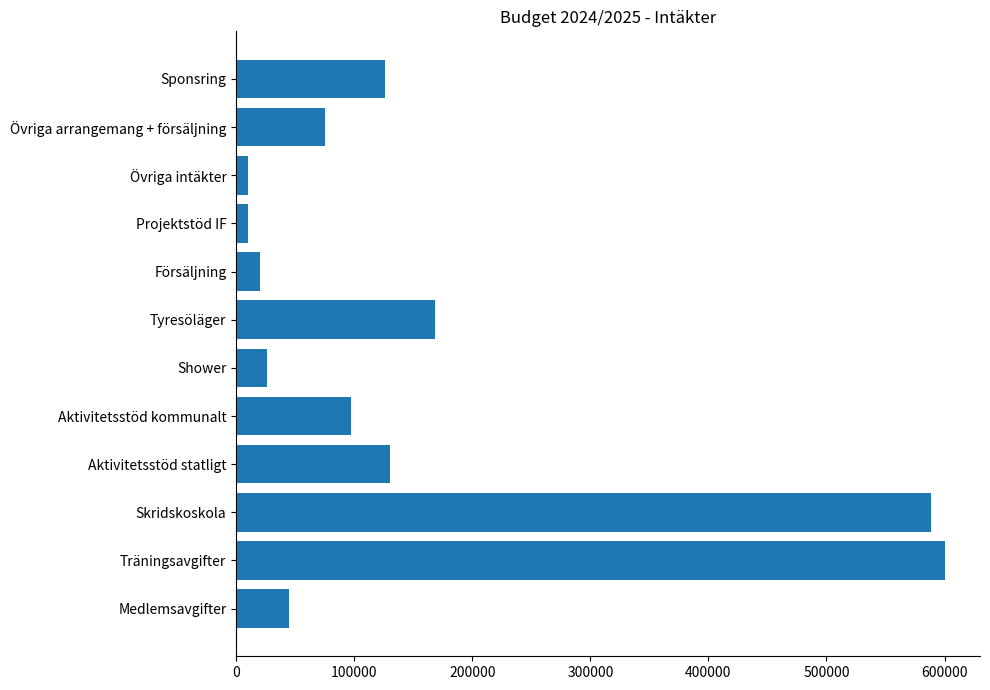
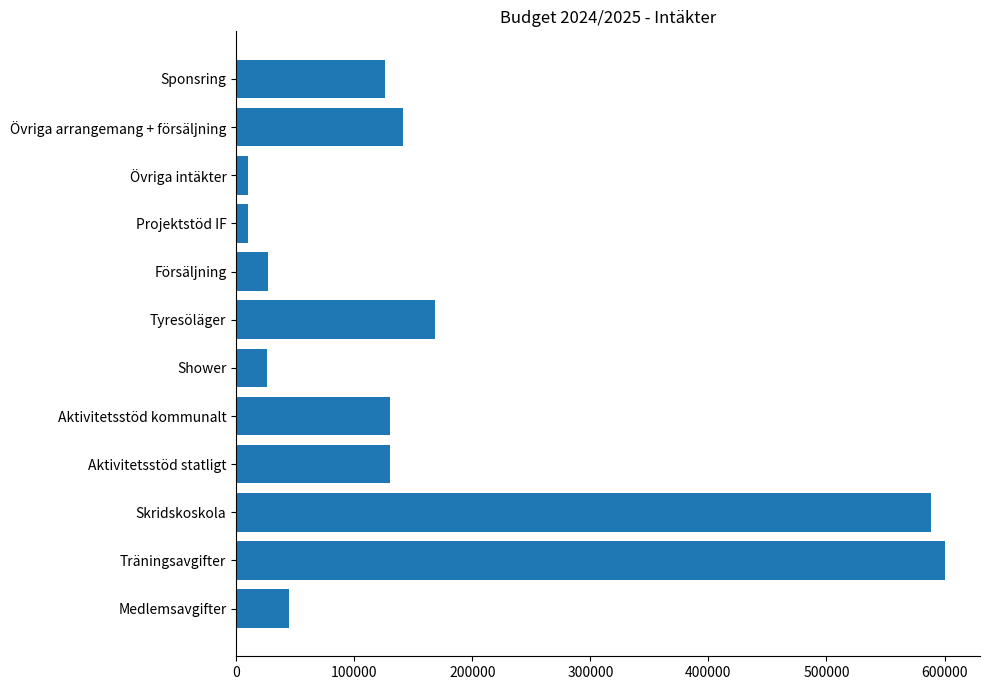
  {
    "Sponsring": 126000,
-   "Övriga arrangemang + försäljning": 75000,
+   "Övriga arrangemang + försäljning": 141000,
    "Övriga intäkter": 10000,
    "Projektstöd IF": 10000,
-   "Försäljning": 20000,
+   "Försäljning": 27000,
    "Tyresöläger": 168000,
    "Shower": 26000,
-   "Aktivitetsstöd kommunalt": 98000,
+   "Aktivitetsstöd kommunalt": 130000,
    "Aktivitetsstöd statligt": 130000,
    "Skridskoskola": 589000,
    "Träningsavgifter": 600000,
    "Medlemsavgifter": 45000
  }
